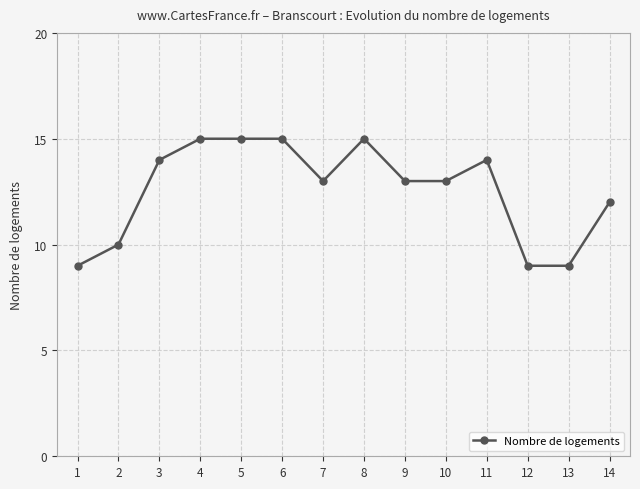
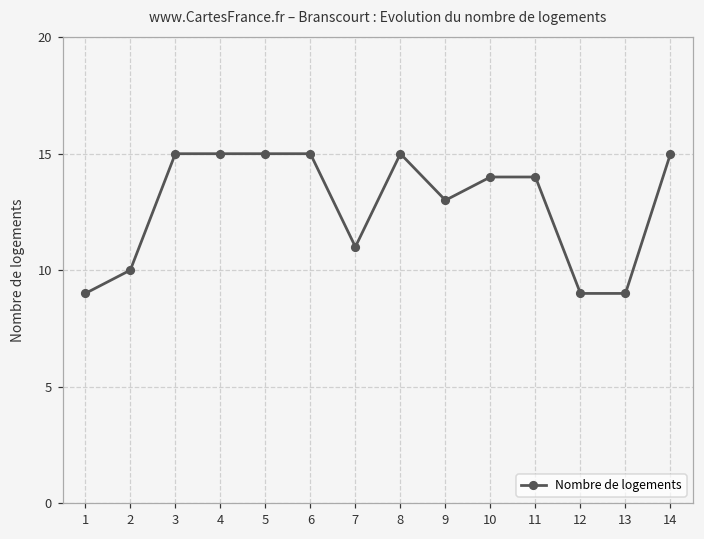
  {
    "1": 9,
    "2": 10,
-   "3": 14,
+   "3": 15,
    "4": 15,
    "5": 15,
    "6": 15,
-   "7": 13,
+   "7": 11,
    "8": 15,
    "9": 13,
-   "10": 13,
+   "10": 14,
    "11": 14,
    "12": 9,
    "13": 9,
-   "14": 12
+   "14": 15
  }
